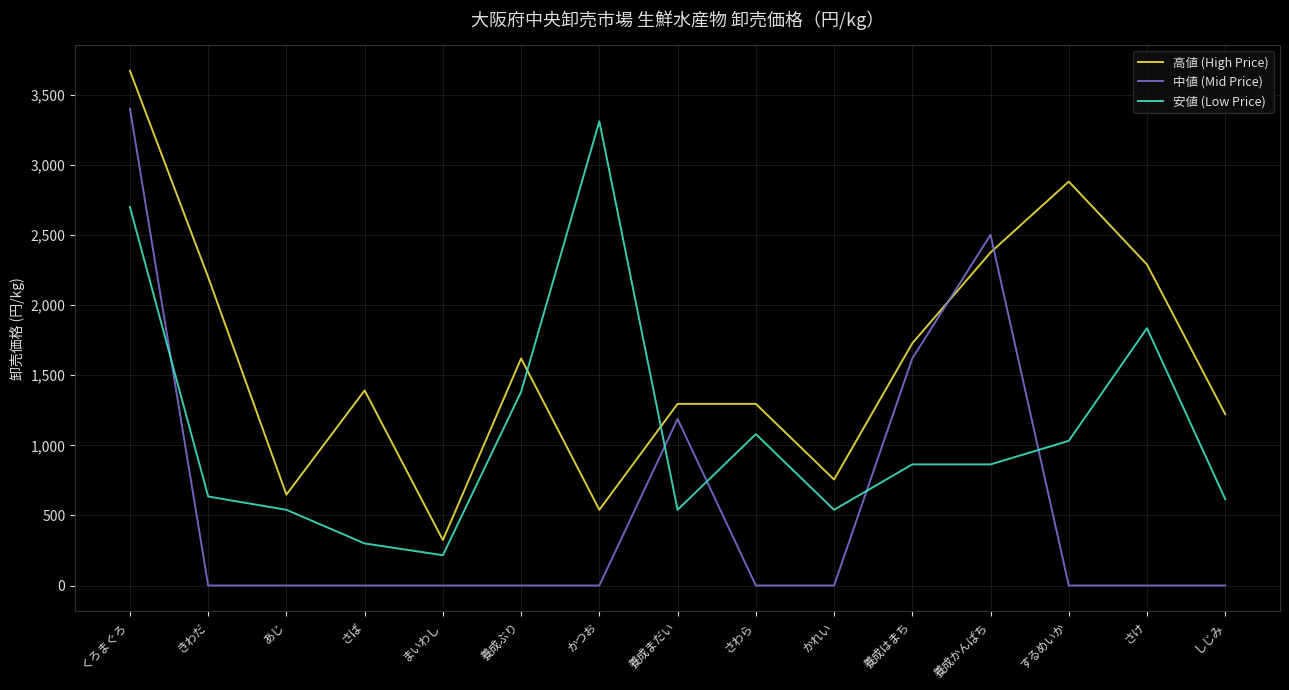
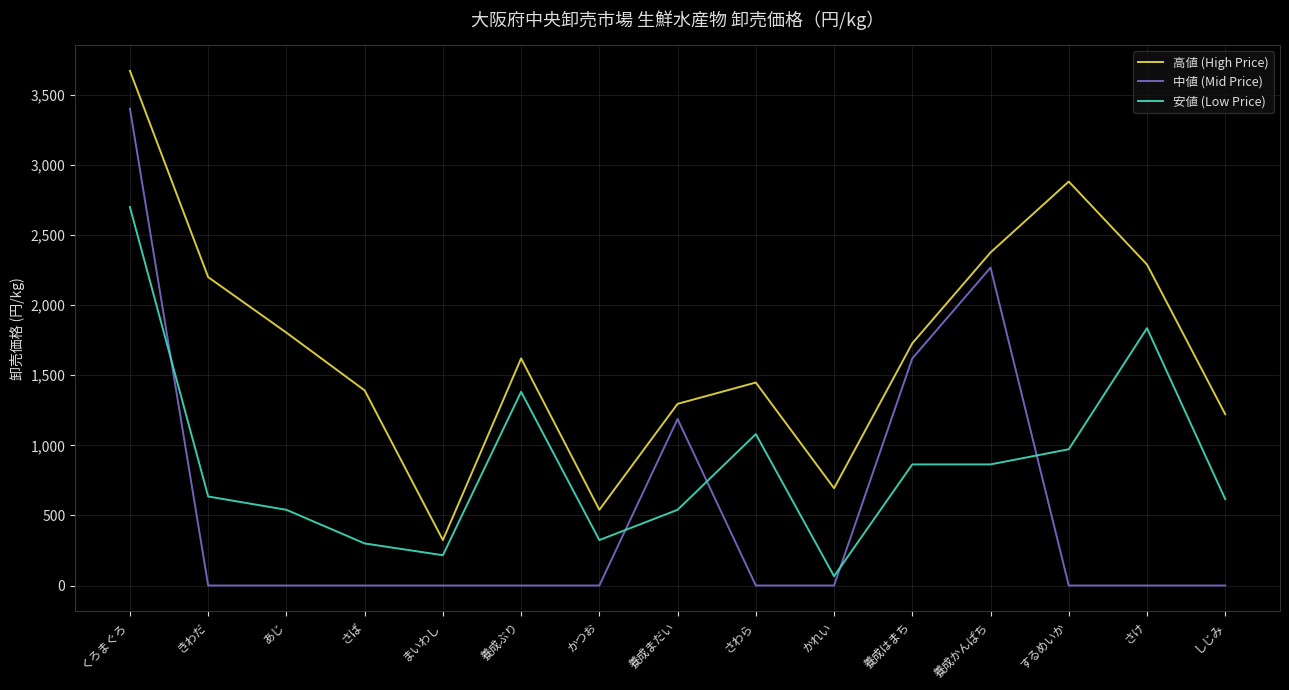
  {
    "高値 (High Price)": {
      "くろまぐろ": "3,670",
      "きわだ": "2,200",
-     "あじ": "650",
+     "あじ": "1,800",
      "さば": "1,390",
      "まいわし": "320",
      "養成ぶり": "1,620",
      "かつお": "540",
      "養成まだい": "1,300",
-     "さわら": "1,300",
-     "かれい": "760",
+     "さわら": "1,450",
+     "かれい": "690",
      "養成はまち": "1,730",
      "養成かんぱち": "2,380",
      "するめいか": "2,880",
      "さけ": "2,290",
      "しじみ": "1,220"
    },
    "中値 (Mid Price)": {
      "くろまぐろ": "3,400",
      "きわだ": "0",
      "あじ": "0",
      "さば": "0",
      "まいわし": "0",
      "養成ぶり": "0",
      "かつお": "0",
      "養成まだい": "1,190",
      "さわら": "0",
      "かれい": "0",
      "養成はまち": "1,620",
-     "養成かんぱち": "2,500",
+     "養成かんぱち": "2,270",
      "するめいか": "0",
      "さけ": "0",
      "しじみ": "0"
    },
    "安値 (Low Price)": {
      "くろまぐろ": "2,700",
      "きわだ": "640",
      "あじ": "540",
      "さば": "300",
      "まいわし": "220",
      "養成ぶり": "1,380",
-     "かつお": "3,310",
+     "かつお": "320",
      "養成まだい": "540",
      "さわら": "1,080",
-     "かれい": "540",
+     "かれい": "70",
      "養成はまち": "860",
      "養成かんぱち": "860",
-     "するめいか": "1,030",
+     "するめいか": "970",
      "さけ": "1,840",
      "しじみ": "620"
    }
  }
